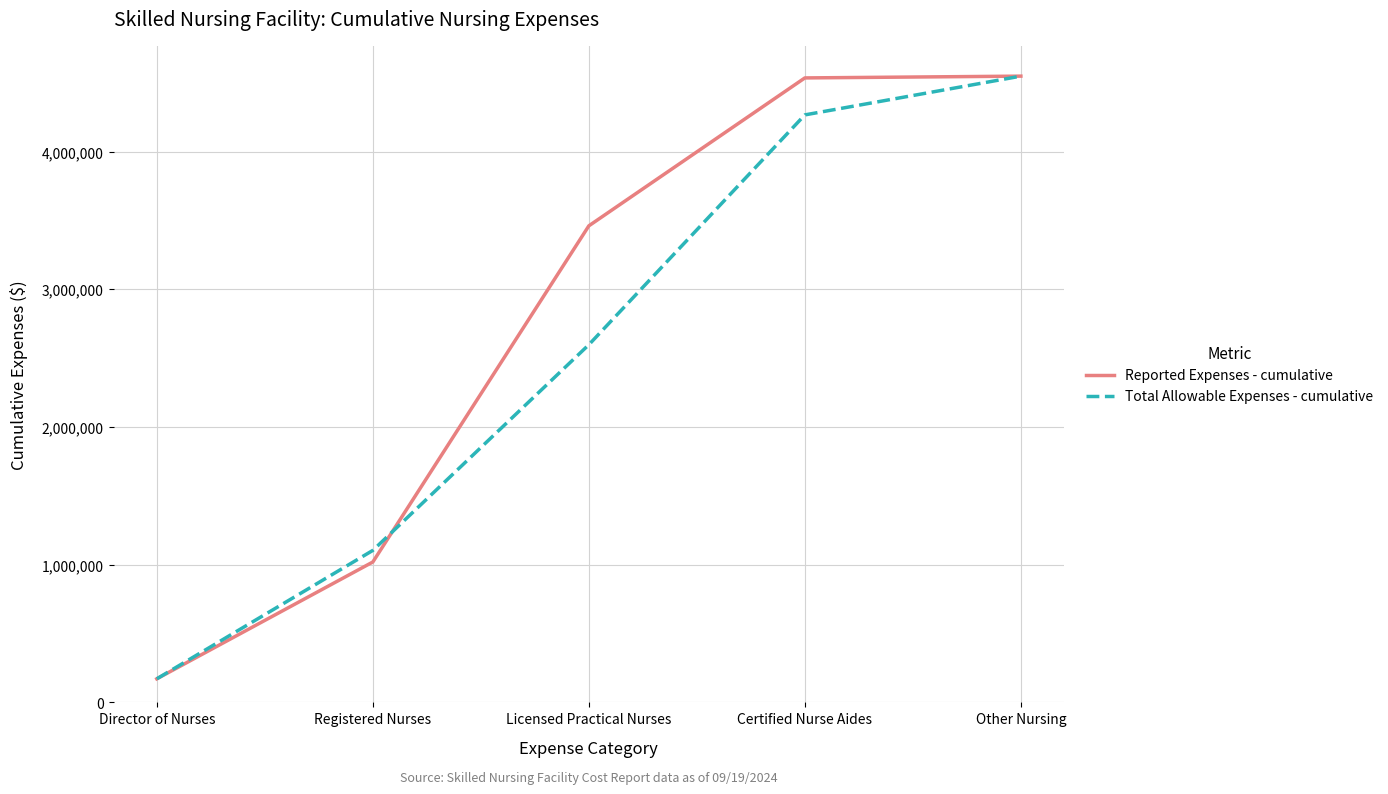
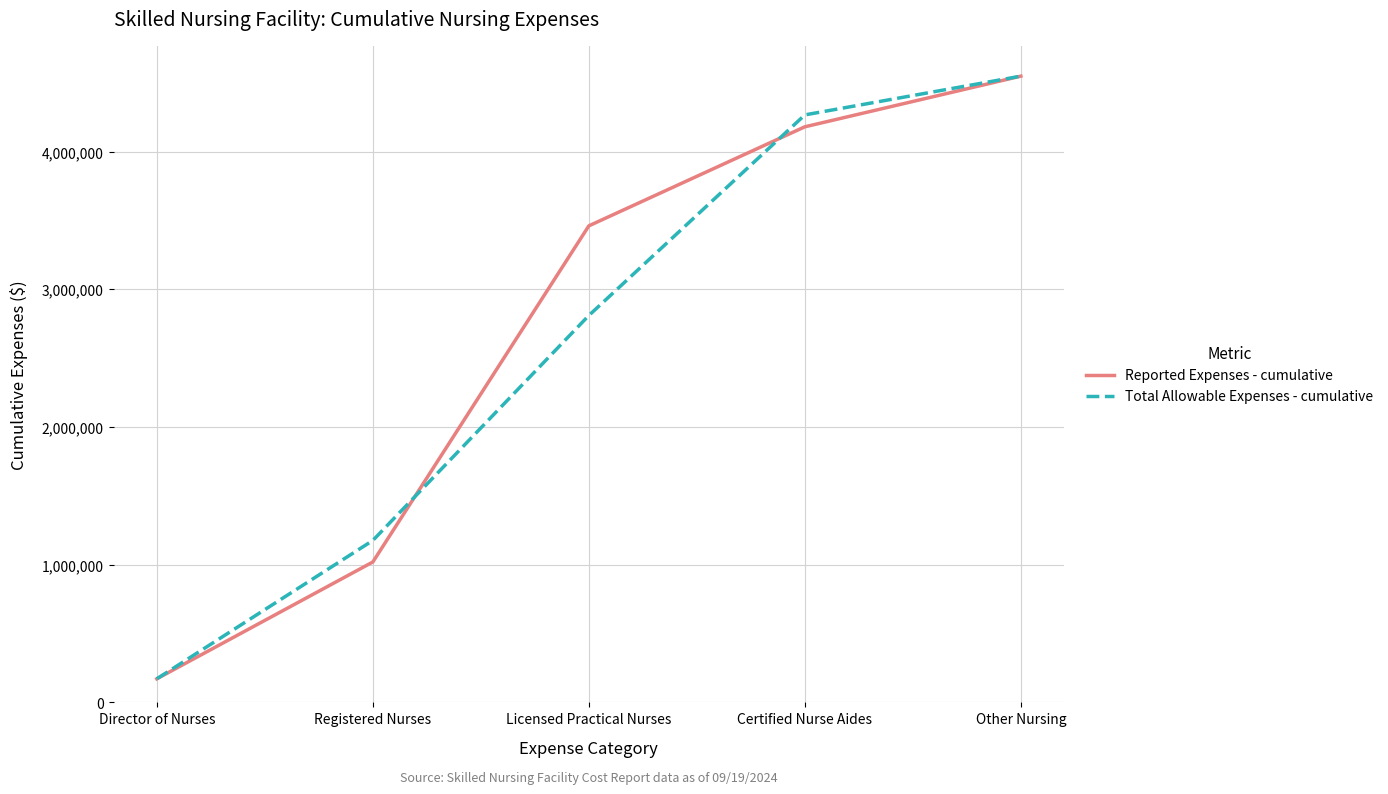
  {
    "Reported Expenses - cumulative": {
      "Registered Nurses": "1,020,000",
      "Licensed Practical Nurses": "3,460,000",
-     "Certified Nurse Aides": "4,540,000"
+     "Certified Nurse Aides": "4,180,000"
    },
    "Total Allowable Expenses - cumulative": {
-     "Registered Nurses": "1,100,000",
-     "Licensed Practical Nurses": "2,600,000",
+     "Registered Nurses": "1,180,000",
+     "Licensed Practical Nurses": "2,810,000",
      "Certified Nurse Aides": "4,270,000"
    }
  }
